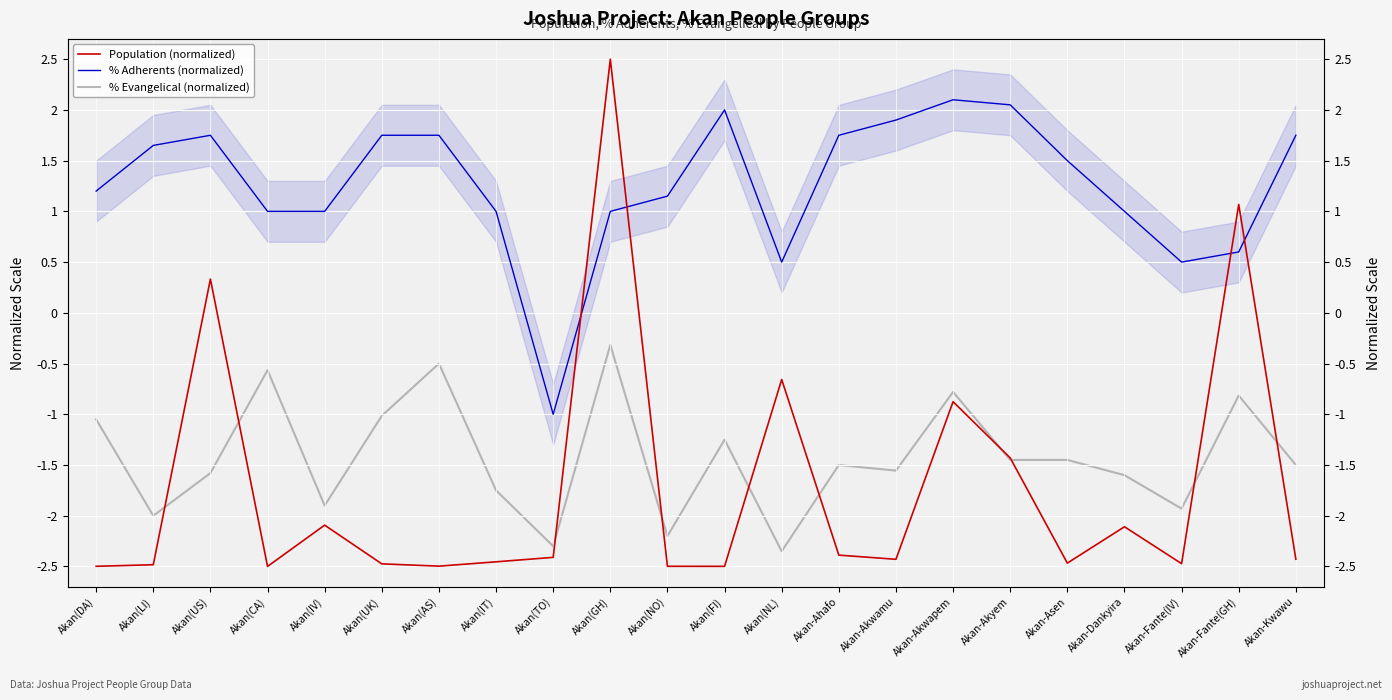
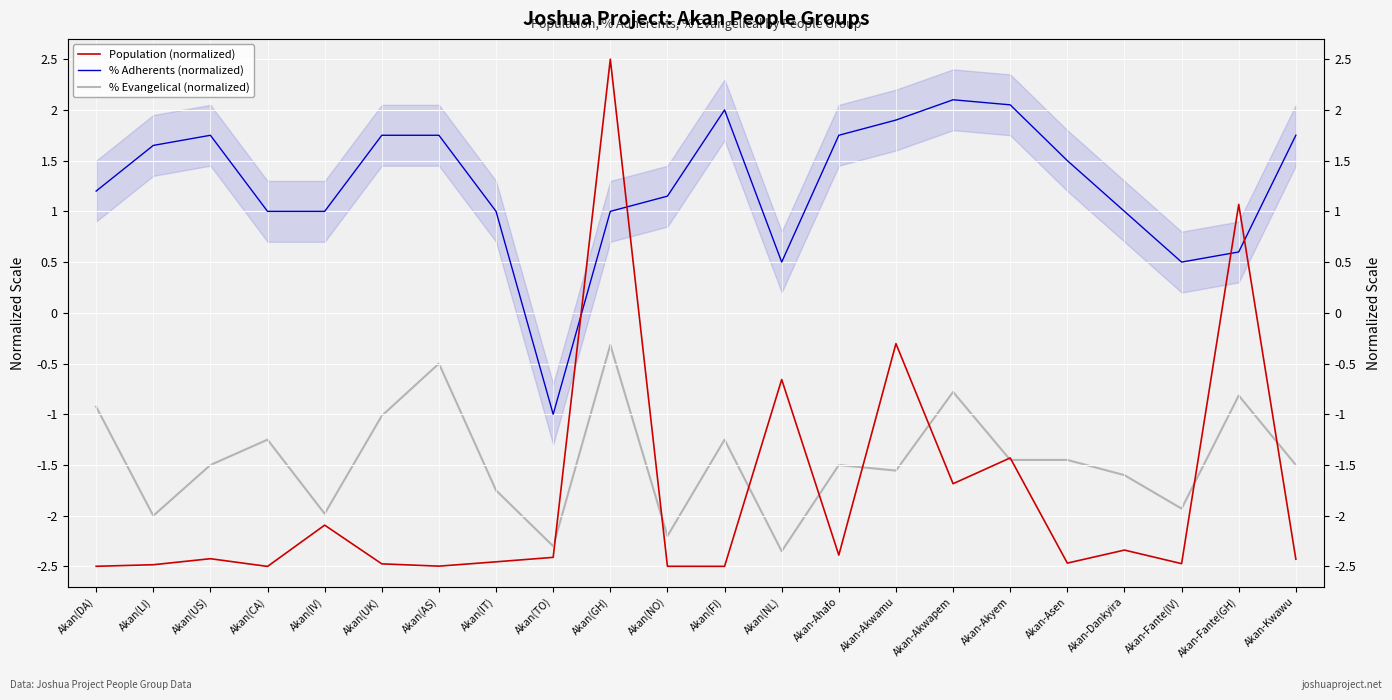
  {
    "Population (normalized)": {
      "Akan(DA)": -2.50,
      "Akan(LI)": -2.48,
-     "Akan(US)": 0.33,
+     "Akan(US)": -2.42,
      "Akan(CA)": -2.50,
      "Akan(IV)": -2.09,
      "Akan(UK)": -2.47,
      "Akan(AS)": -2.50,
      "Akan(IT)": -2.45,
      "Akan(TO)": -2.41,
      "Akan(GH)": 2.50,
      "Akan(NO)": -2.50,
      "Akan(FI)": -2.50,
      "Akan(NL)": -0.66,
      "Akan-Ahafo": -2.39,
-     "Akan-Akwamu": -2.43,
-     "Akan-Akwapem": -0.88,
+     "Akan-Akwamu": -0.30,
+     "Akan-Akwapem": -1.68,
      "Akan-Asen": -2.47,
-     "Akan-Dankyira": -2.11,
+     "Akan-Dankyira": -2.34,
      "Akan-Fante(IV)": -2.47,
      "Akan-Fante(GH)": 1.07,
      "Akan-Kwawu": -2.43
    },
    "% Evangelical (normalized)": {
-     "Akan(DA)": -1.05,
+     "Akan(DA)": -0.93,
      "Akan(LI)": -2.00,
-     "Akan(US)": -1.58,
-     "Akan(CA)": -0.57,
-     "Akan(IV)": -1.90,
+     "Akan(US)": -1.50,
+     "Akan(CA)": -1.25,
+     "Akan(IV)": -1.98,
      "Akan(UK)": -1.02,
      "Akan(AS)": -0.50,
      "Akan(IT)": -1.75,
      "Akan(TO)": -2.30,
      "Akan(GH)": -0.32,
      "Akan(NO)": -2.20,
      "Akan(FI)": -1.25,
      "Akan(NL)": -2.35,
      "Akan-Ahafo": -1.50,
      "Akan-Akwamu": -1.56,
      "Akan-Akwapem": -0.78,
      "Akan-Asen": -1.45,
      "Akan-Dankyira": -1.60,
      "Akan-Fante(IV)": -1.93,
      "Akan-Fante(GH)": -0.82,
      "Akan-Kwawu": -1.50
    }
  }
